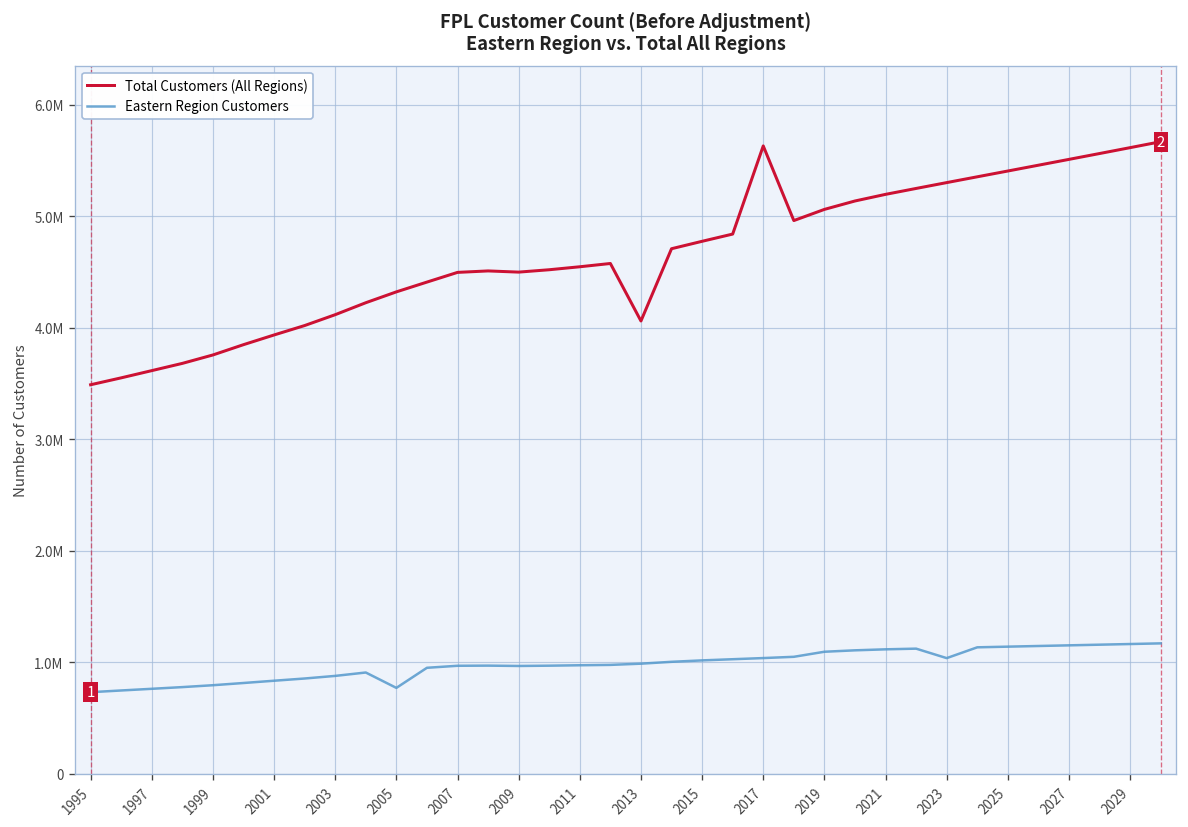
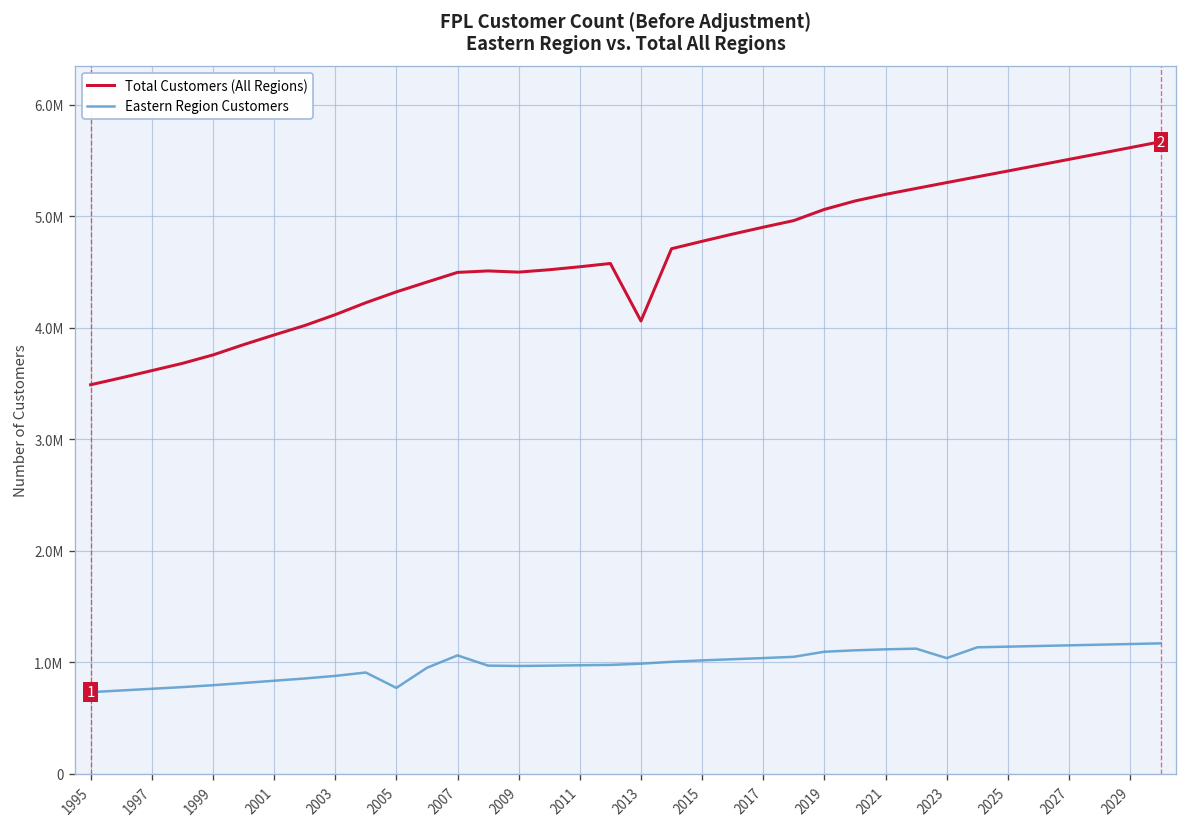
  {
    "Total Customers (All Regions)": {
      "1995": 3500000,
      "1997": 3600000,
      "1999": 3800000,
      "2001": 3900000,
      "2003": 4100000,
      "2005": 4300000,
      "2007": 4500000,
      "2009": 4500000,
      "2011": 4500000,
      "2013": 4100000,
      "2015": 4800000,
-     "2017": 5600000,
+     "2017": 4900000,
      "2019": 5100000,
      "2021": 5200000,
      "2023": 5300000,
      "2025": 5400000,
      "2027": 5500000,
      "2029": 5600000
    },
    "Eastern Region Customers": {
      "1997": 800000,
      "1999": 800000,
      "2001": 800000,
      "2003": 900000,
      "2005": 800000,
-     "2007": 1000000,
+     "2007": 1100000,
      "2009": 1000000,
      "2011": 1000000,
      "2013": 1000000,
      "2015": 1000000,
      "2017": 1000000,
      "2019": 1100000,
      "2021": 1100000,
      "2023": 1000000,
      "2025": 1100000,
      "2027": 1200000,
      "2029": 1200000
    }
  }
